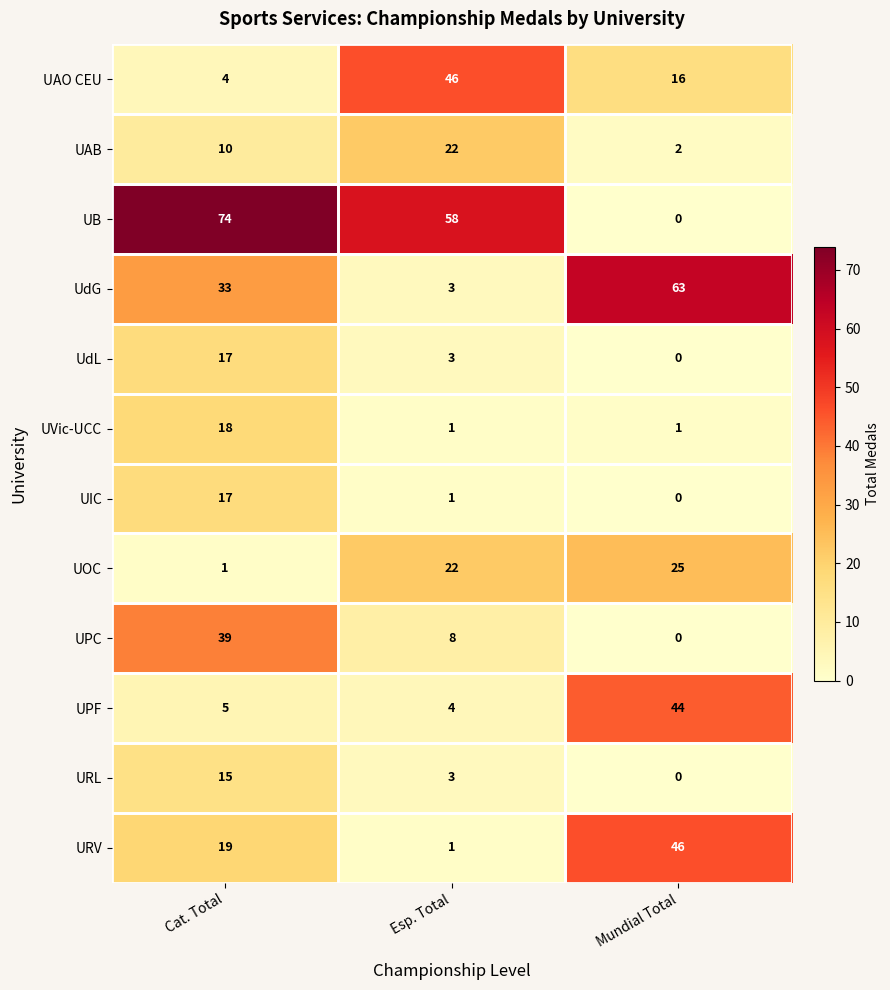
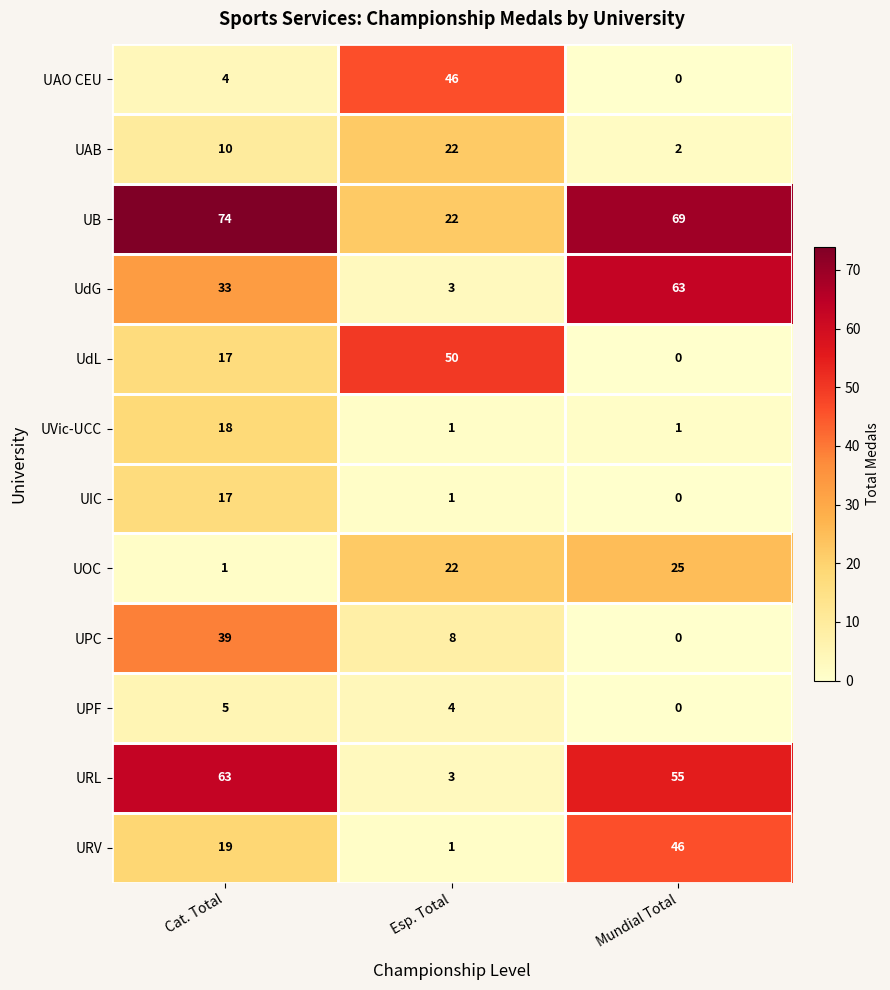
  {
    "UAO CEU": {
      "Cat. Total": 4,
      "Esp. Total": 46,
-     "Mundial Total": 16
+     "Mundial Total": 0
    },
    "UAB": {
      "Cat. Total": 10,
      "Esp. Total": 22,
      "Mundial Total": 2
    },
    "UB": {
      "Cat. Total": 74,
-     "Esp. Total": 58,
-     "Mundial Total": 0
+     "Esp. Total": 22,
+     "Mundial Total": 69
    },
    "UdG": {
      "Cat. Total": 33,
      "Esp. Total": 3,
      "Mundial Total": 63
    },
    "UdL": {
      "Cat. Total": 17,
-     "Esp. Total": 3,
+     "Esp. Total": 50,
      "Mundial Total": 0
    },
    "UVic-UCC": {
      "Cat. Total": 18,
      "Esp. Total": 1,
      "Mundial Total": 1
    },
    "UIC": {
      "Cat. Total": 17,
      "Esp. Total": 1,
      "Mundial Total": 0
    },
    "UOC": {
      "Cat. Total": 1,
      "Esp. Total": 22,
      "Mundial Total": 25
    },
    "UPC": {
      "Cat. Total": 39,
      "Esp. Total": 8,
      "Mundial Total": 0
    },
    "UPF": {
      "Cat. Total": 5,
      "Esp. Total": 4,
-     "Mundial Total": 44
+     "Mundial Total": 0
    },
    "URL": {
-     "Cat. Total": 15,
+     "Cat. Total": 63,
      "Esp. Total": 3,
-     "Mundial Total": 0
+     "Mundial Total": 55
    },
    "URV": {
      "Cat. Total": 19,
      "Esp. Total": 1,
      "Mundial Total": 46
    }
  }
